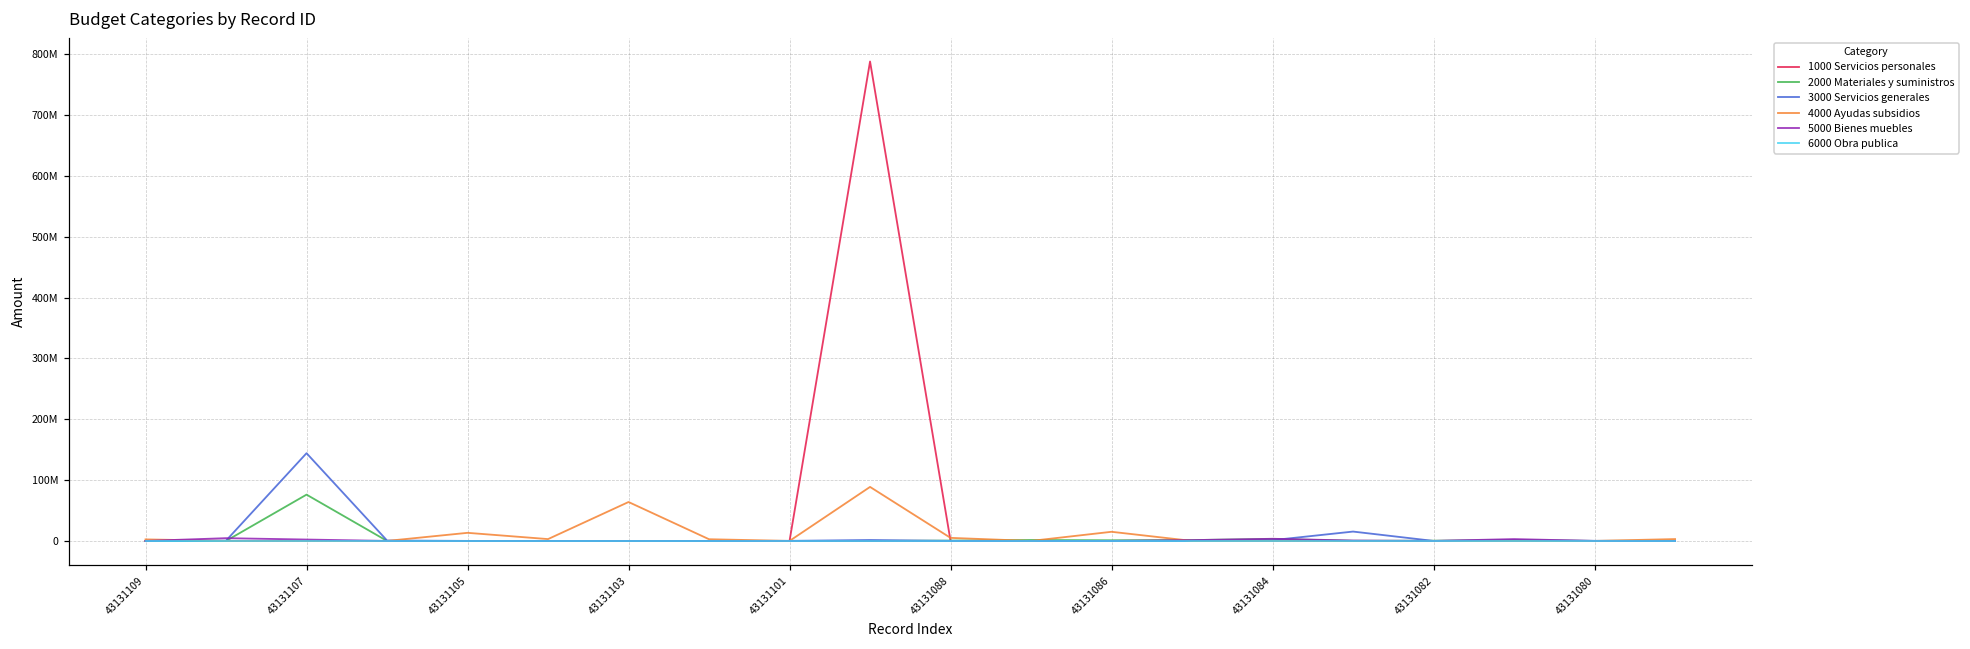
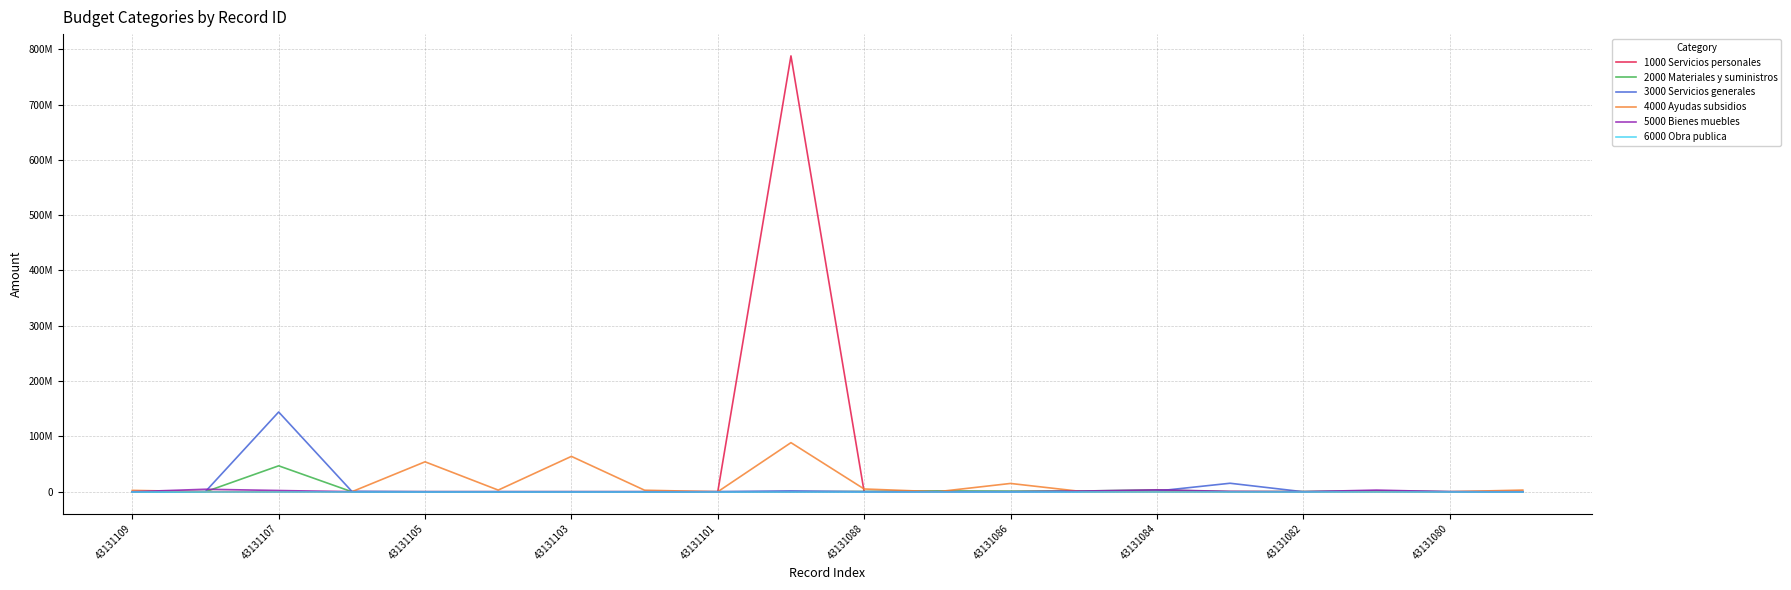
  {
    "2000 Materiales y suministros": {
-     "43131107": 80000000
+     "43131107": 50000000
    },
    "3000 Servicios generales": {
      "43131107": 140000000
    },
    "4000 Ayudas subsidios": {
-     "43131105": 10000000,
+     "43131105": 50000000,
      "43131103": 60000000,
      "43131086": 20000000
    }
  }
